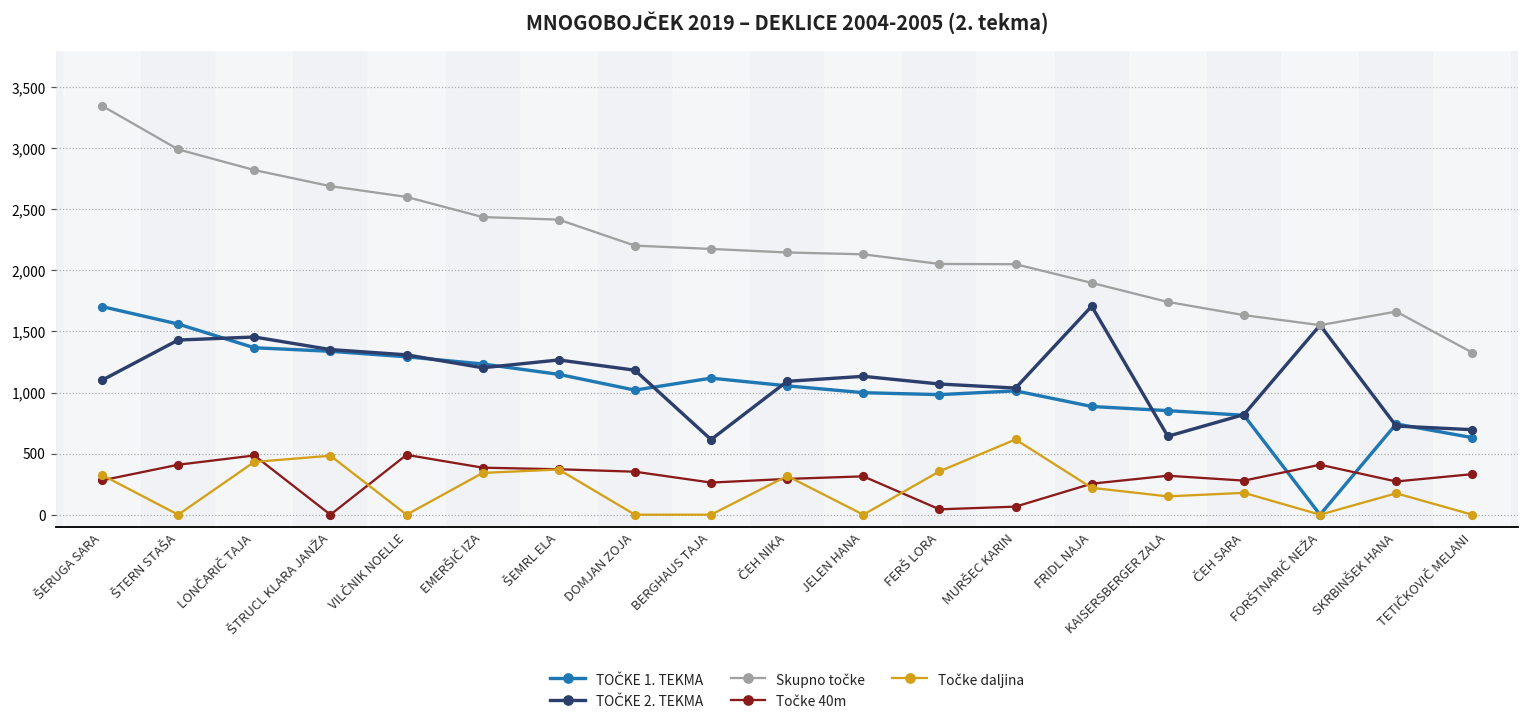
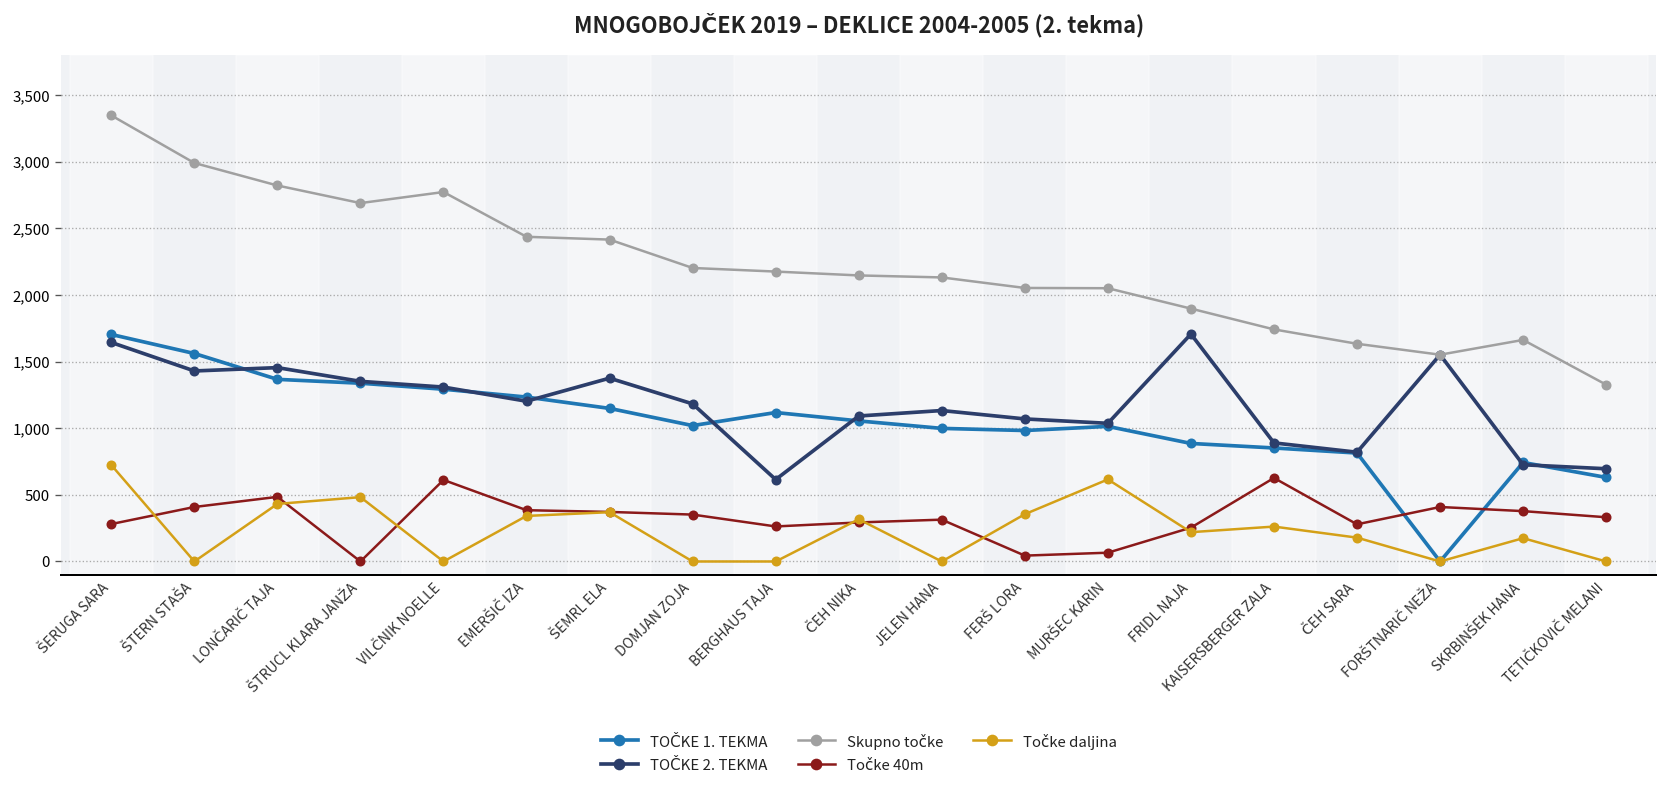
  {
    "TOČKE 1. TEKMA": {
      "ŠERUGA SARA": "1,700",
      "ŠTERN STAŠA": "1,560",
      "LONČARIČ TAJA": "1,370",
      "EMERŠIČ IZA": "1,230",
      "ŠEMRL ELA": "1,150",
      "DOMJAN ZOJA": "1,020",
      "BERGHAUS TAJA": "1,120",
      "ČEH NIKA": "1,060",
      "JELEN HANA": "1,000",
      "FERŠ LORA": "980",
      "FRIDL NAJA": "890",
      "KAISERSBERGER ZALA": "850",
      "TETIČKOVIČ MELANI": "630"
    },
    "TOČKE 2. TEKMA": {
-     "ŠERUGA SARA": "1,100",
+     "ŠERUGA SARA": "1,640",
      "ŠTERN STAŠA": "1,430",
      "LONČARIČ TAJA": "1,460",
      "EMERŠIČ IZA": "1,200",
-     "ŠEMRL ELA": "1,270",
+     "ŠEMRL ELA": "1,380",
      "DOMJAN ZOJA": "1,180",
      "BERGHAUS TAJA": "620",
      "ČEH NIKA": "1,090",
      "JELEN HANA": "1,130",
      "FERŠ LORA": "1,070",
      "FRIDL NAJA": "1,710",
-     "KAISERSBERGER ZALA": "640",
+     "KAISERSBERGER ZALA": "890",
      "TETIČKOVIČ MELANI": "700"
    },
    "Skupno točke": {
      "ŠERUGA SARA": "3,350",
      "ŠTERN STAŠA": "2,990",
      "LONČARIČ TAJA": "2,820",
      "ŠTRUCL KLARA JANŽA": "2,690",
-     "VILČNIK NOELLE": "2,600",
+     "VILČNIK NOELLE": "2,770",
      "EMERŠIČ IZA": "2,440",
      "ŠEMRL ELA": "2,420",
      "DOMJAN ZOJA": "2,200",
      "BERGHAUS TAJA": "2,180",
      "ČEH NIKA": "2,150",
      "JELEN HANA": "2,130",
      "FERŠ LORA": "2,050",
      "MURŠEC KARIN": "2,050",
      "FRIDL NAJA": "1,900",
      "KAISERSBERGER ZALA": "1,740",
      "ČEH SARA": "1,630",
      "SKRBINŠEK HANA": "1,660",
      "TETIČKOVIČ MELANI": "1,330"
    },
    "Točke 40m": {
      "ŠERUGA SARA": "280",
      "ŠTERN STAŠA": "410",
      "LONČARIČ TAJA": "490",
      "ŠTRUCL KLARA JANŽA": "0",
-     "VILČNIK NOELLE": "490",
+     "VILČNIK NOELLE": "610",
      "EMERŠIČ IZA": "390",
      "DOMJAN ZOJA": "350",
      "BERGHAUS TAJA": "260",
      "ČEH NIKA": "290",
      "JELEN HANA": "310",
      "FERŠ LORA": "40",
      "MURŠEC KARIN": "70",
      "FRIDL NAJA": "250",
-     "KAISERSBERGER ZALA": "320",
+     "KAISERSBERGER ZALA": "630",
      "ČEH SARA": "280",
      "FORŠTNARIČ NEŽA": "410",
-     "SKRBINŠEK HANA": "270",
+     "SKRBINŠEK HANA": "380",
      "TETIČKOVIČ MELANI": "330"
    },
    "Točke daljina": {
-     "ŠERUGA SARA": "330",
+     "ŠERUGA SARA": "720",
      "ŠTERN STAŠA": "0",
      "LONČARIČ TAJA": "430",
      "ŠTRUCL KLARA JANŽA": "480",
      "VILČNIK NOELLE": "0",
      "EMERŠIČ IZA": "340",
      "DOMJAN ZOJA": "0",
      "BERGHAUS TAJA": "0",
      "ČEH NIKA": "320",
      "JELEN HANA": "0",
      "FERŠ LORA": "360",
      "MURŠEC KARIN": "620",
      "FRIDL NAJA": "220",
-     "KAISERSBERGER ZALA": "150",
+     "KAISERSBERGER ZALA": "260",
      "ČEH SARA": "180",
      "SKRBINŠEK HANA": "180",
      "TETIČKOVIČ MELANI": "0"
    }
  }
